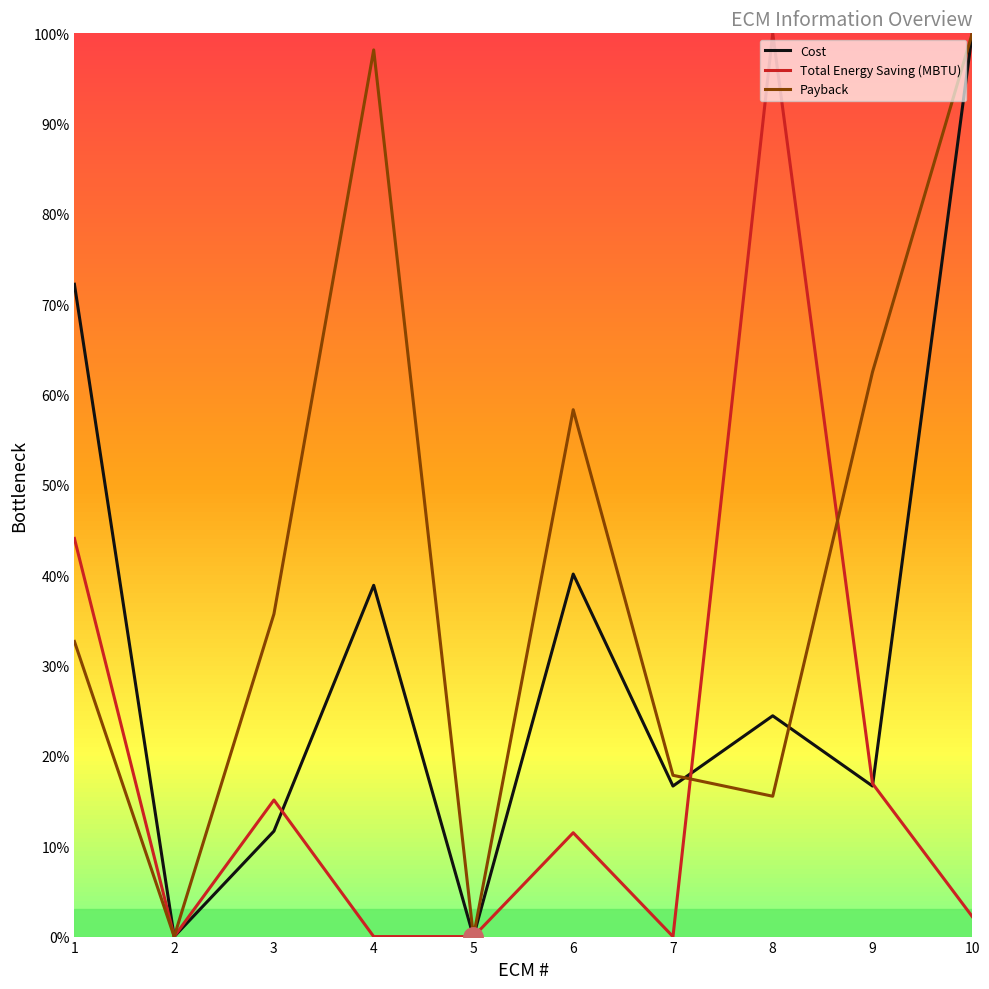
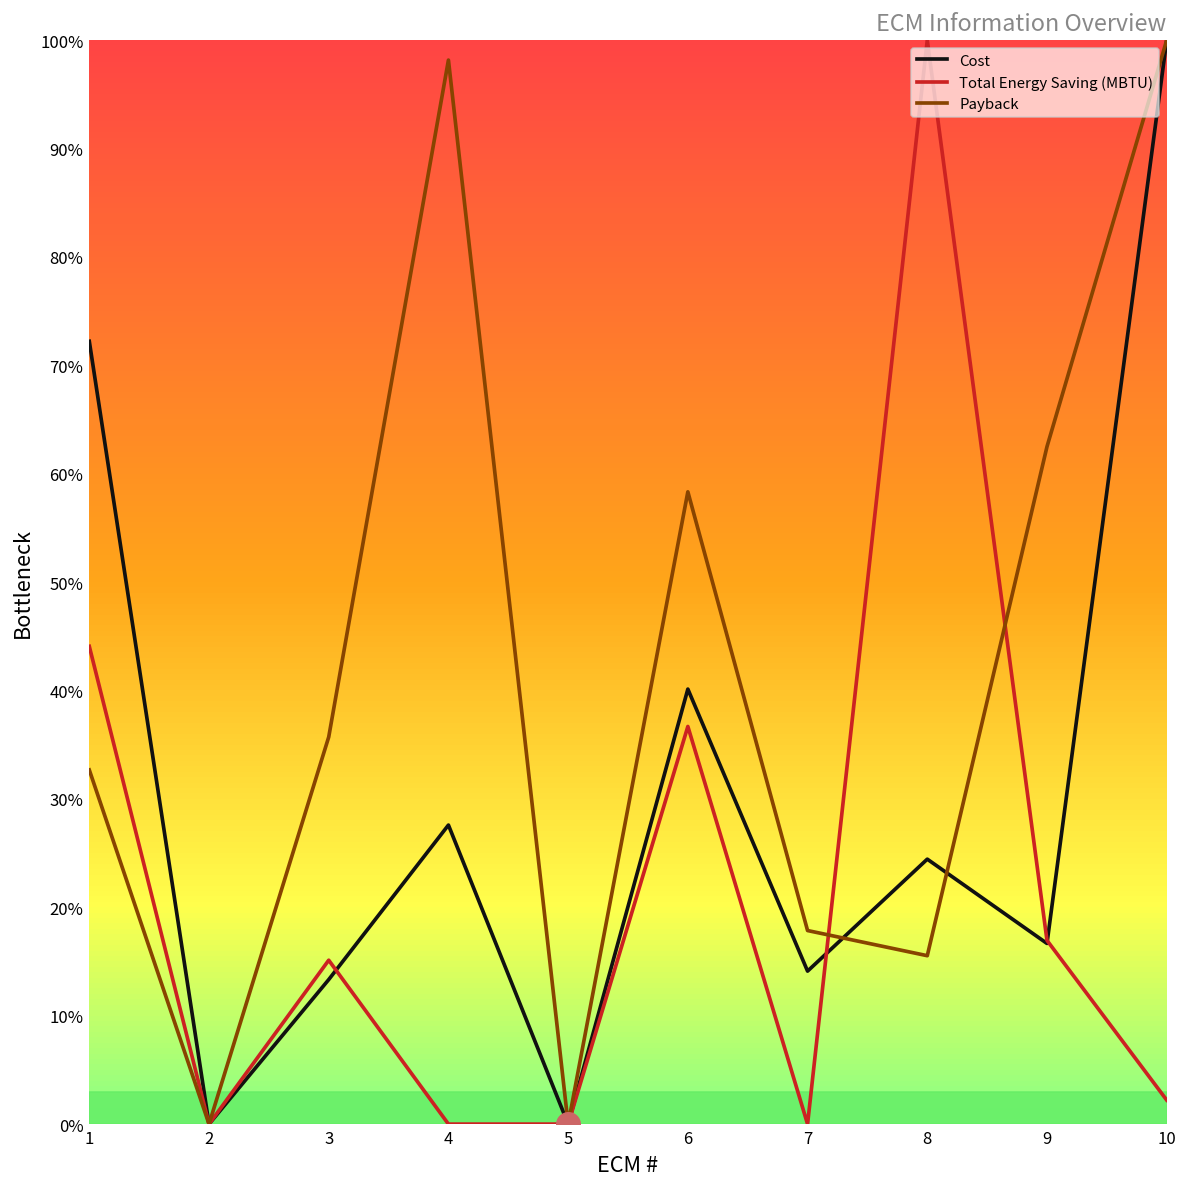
  {
    "Cost": {
      "1": "72%",
-     "3": "12%",
-     "4": "39%",
+     "3": "13%",
+     "4": "28%",
      "6": "40%",
-     "7": "17%",
+     "7": "14%",
      "8": "24%"
    },
    "Total Energy Saving (MBTU)": {
      "1": "44%",
      "3": "15%",
-     "6": "11%",
+     "6": "37%",
      "8": "100%"
    },
    "Payback": {
      "1": "33%",
      "3": "36%",
      "4": "98%",
      "6": "58%",
      "7": "18%",
      "8": "16%",
      "9": "63%"
    }
  }
